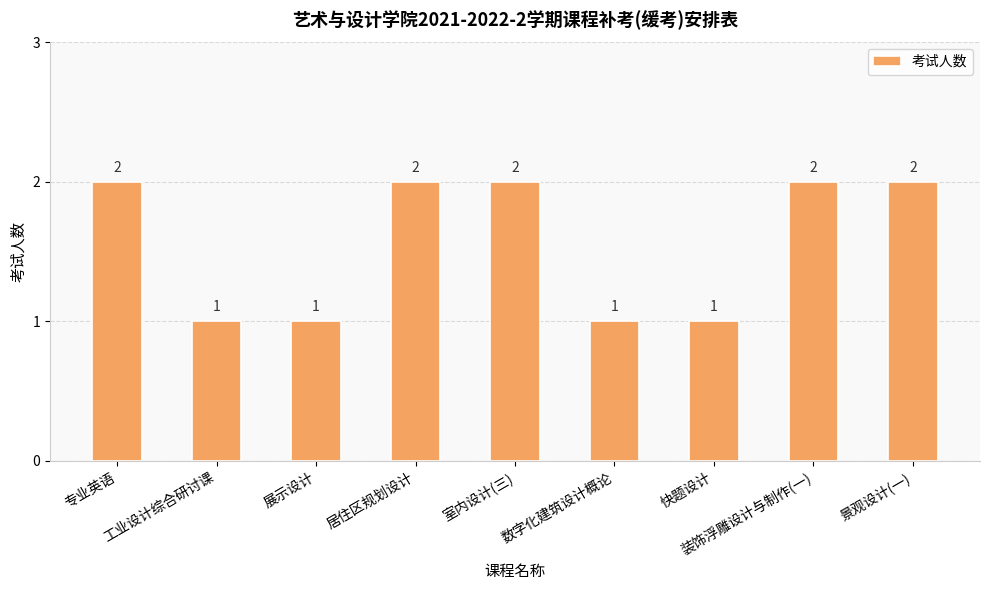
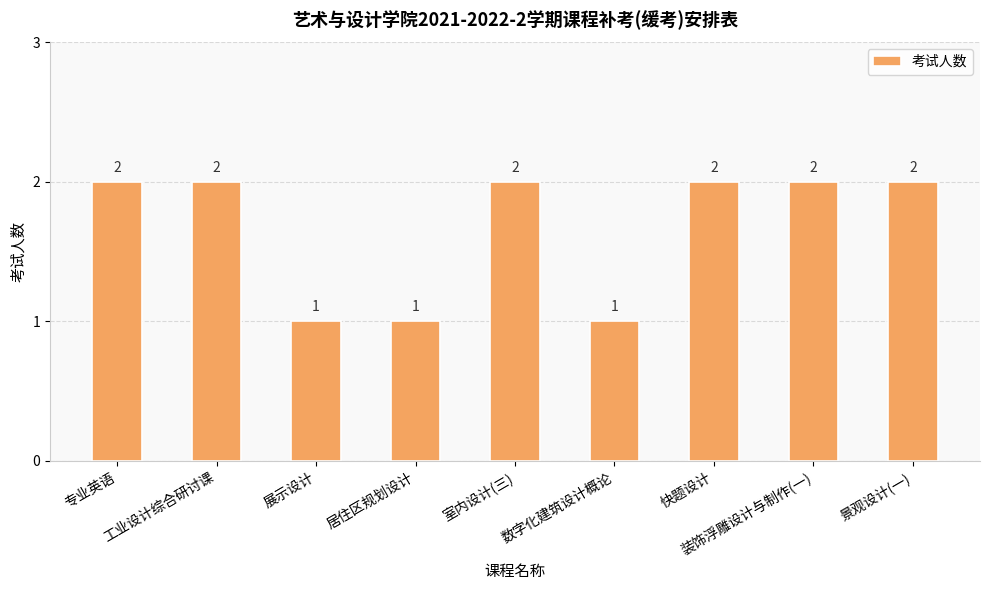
  {
    "专业英语": 2,
-   "工业设计综合研讨课": 1,
+   "工业设计综合研讨课": 2,
    "展示设计": 1,
-   "居住区规划设计": 2,
+   "居住区规划设计": 1,
    "室内设计(三)": 2,
    "数字化建筑设计概论": 1,
-   "快题设计": 1,
+   "快题设计": 2,
    "装饰浮雕设计与制作(一)": 2,
    "景观设计(一)": 2
  }
